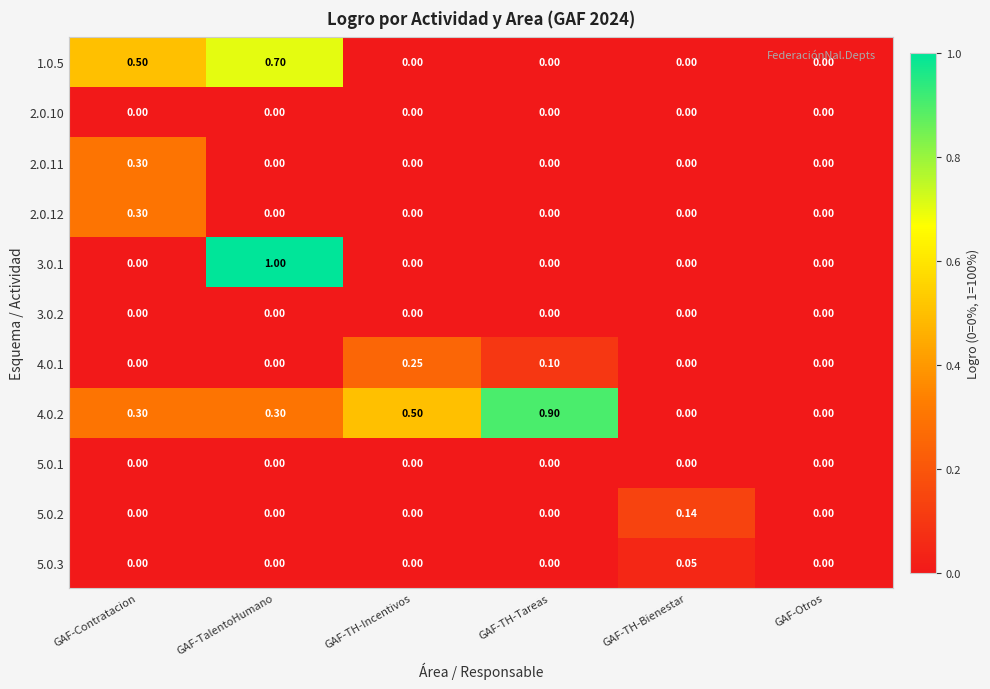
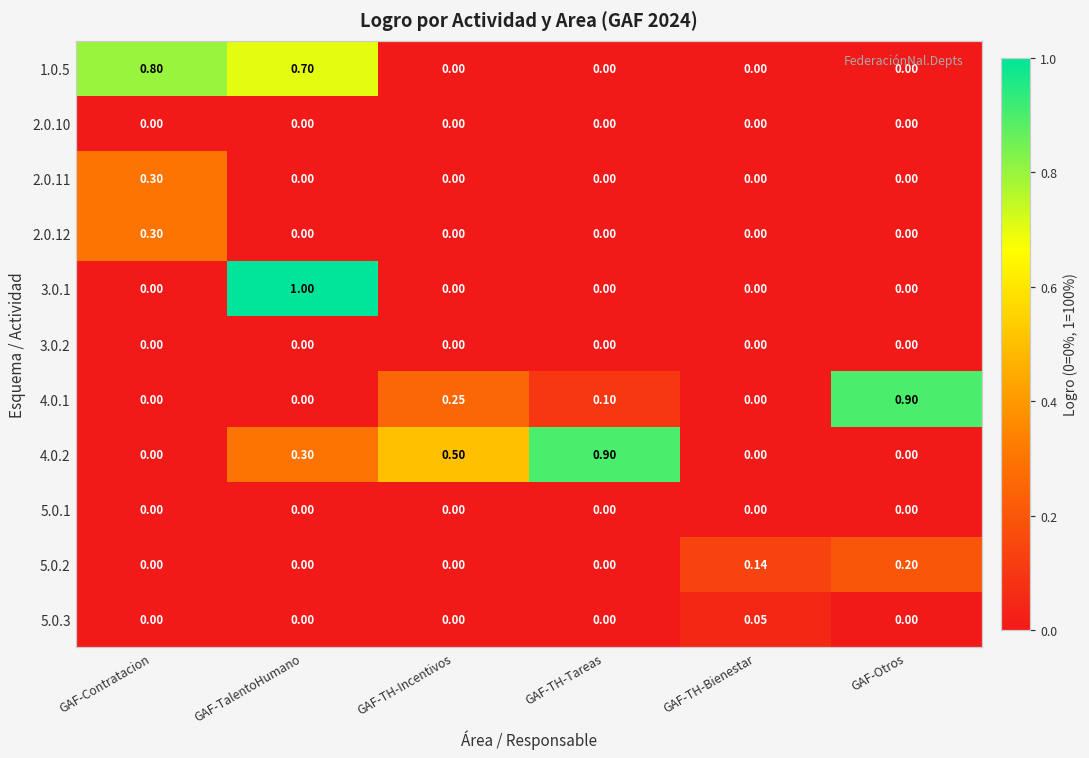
  {
    "1.0.5": {
-     "GAF-Contratacion": 0.50,
+     "GAF-Contratacion": 0.80,
      "GAF-TalentoHumano": 0.70,
      "GAF-TH-Incentivos": 0.00,
      "GAF-TH-Tareas": 0.00,
      "GAF-TH-Bienestar": 0.00
    },
    "2.0.10": {
      "GAF-Contratacion": 0.00,
      "GAF-TalentoHumano": 0.00,
      "GAF-TH-Incentivos": 0.00,
      "GAF-TH-Tareas": 0.00,
      "GAF-TH-Bienestar": 0.00,
      "GAF-Otros": 0.00
    },
    "2.0.11": {
      "GAF-Contratacion": 0.30,
      "GAF-TalentoHumano": 0.00,
      "GAF-TH-Incentivos": 0.00,
      "GAF-TH-Tareas": 0.00,
      "GAF-TH-Bienestar": 0.00,
      "GAF-Otros": 0.00
    },
    "2.0.12": {
      "GAF-Contratacion": 0.30,
      "GAF-TalentoHumano": 0.00,
      "GAF-TH-Incentivos": 0.00,
      "GAF-TH-Tareas": 0.00,
      "GAF-TH-Bienestar": 0.00,
      "GAF-Otros": 0.00
    },
    "3.0.1": {
      "GAF-Contratacion": 0.00,
      "GAF-TalentoHumano": 1.00,
      "GAF-TH-Incentivos": 0.00,
      "GAF-TH-Tareas": 0.00,
      "GAF-TH-Bienestar": 0.00,
      "GAF-Otros": 0.00
    },
    "3.0.2": {
      "GAF-Contratacion": 0.00,
      "GAF-TalentoHumano": 0.00,
      "GAF-TH-Incentivos": 0.00,
      "GAF-TH-Tareas": 0.00,
      "GAF-TH-Bienestar": 0.00,
      "GAF-Otros": 0.00
    },
    "4.0.1": {
      "GAF-Contratacion": 0.00,
      "GAF-TalentoHumano": 0.00,
      "GAF-TH-Incentivos": 0.25,
      "GAF-TH-Tareas": 0.10,
      "GAF-TH-Bienestar": 0.00,
-     "GAF-Otros": 0.00
+     "GAF-Otros": 0.90
    },
    "4.0.2": {
-     "GAF-Contratacion": 0.30,
+     "GAF-Contratacion": 0.00,
      "GAF-TalentoHumano": 0.30,
      "GAF-TH-Incentivos": 0.50,
      "GAF-TH-Tareas": 0.90,
      "GAF-TH-Bienestar": 0.00,
      "GAF-Otros": 0.00
    },
    "5.0.1": {
      "GAF-Contratacion": 0.00,
      "GAF-TalentoHumano": 0.00,
      "GAF-TH-Incentivos": 0.00,
      "GAF-TH-Tareas": 0.00,
      "GAF-TH-Bienestar": 0.00,
      "GAF-Otros": 0.00
    },
    "5.0.2": {
      "GAF-Contratacion": 0.00,
      "GAF-TalentoHumano": 0.00,
      "GAF-TH-Incentivos": 0.00,
      "GAF-TH-Tareas": 0.00,
      "GAF-TH-Bienestar": 0.14,
-     "GAF-Otros": 0.00
+     "GAF-Otros": 0.20
    },
    "5.0.3": {
      "GAF-Contratacion": 0.00,
      "GAF-TalentoHumano": 0.00,
      "GAF-TH-Incentivos": 0.00,
      "GAF-TH-Tareas": 0.00,
      "GAF-TH-Bienestar": 0.05,
      "GAF-Otros": 0.00
    }
  }
